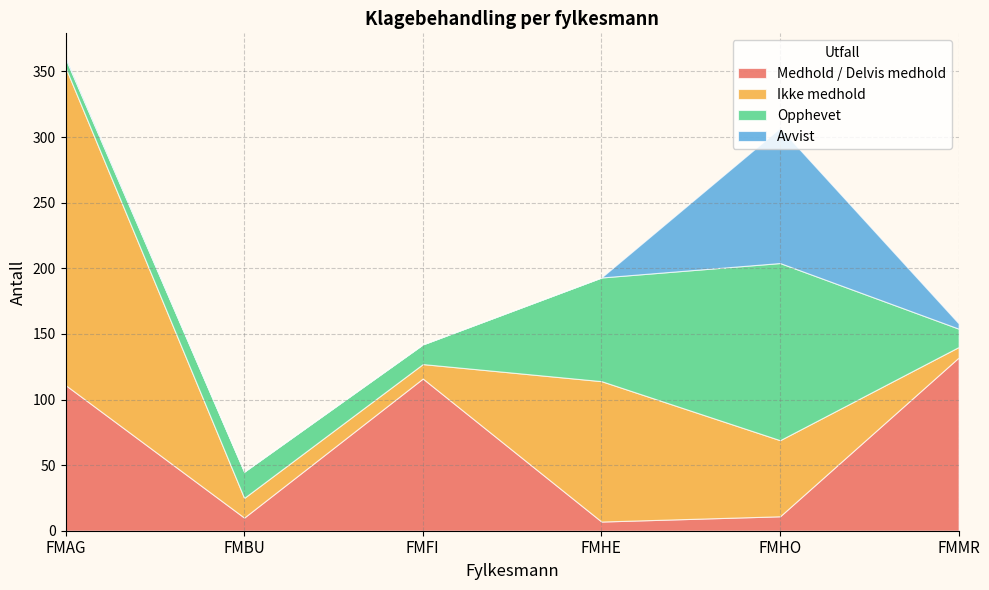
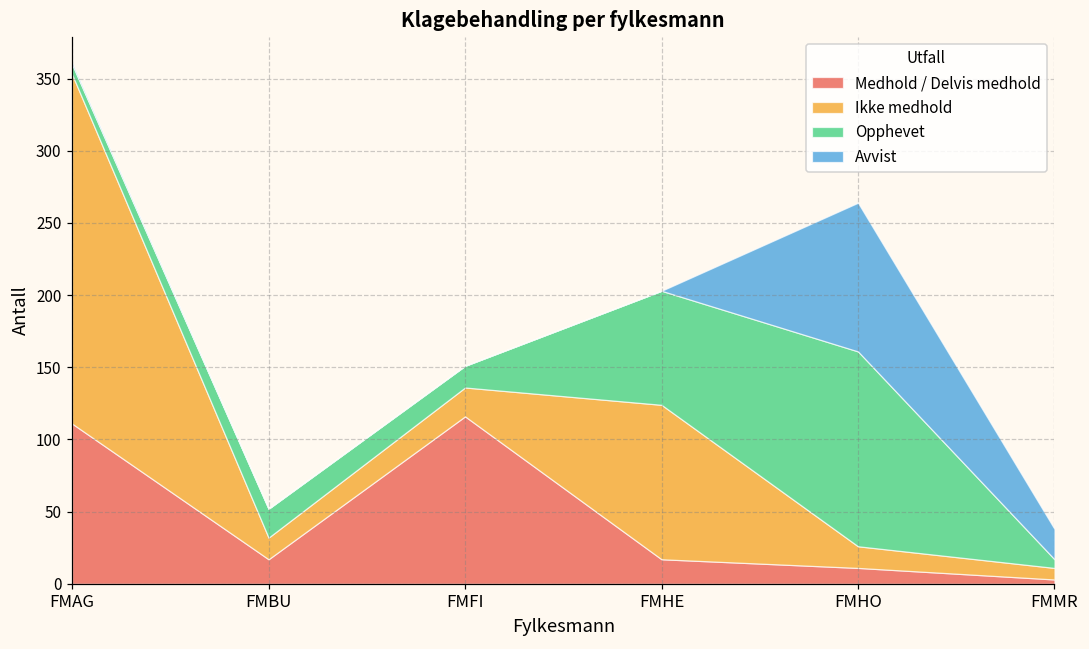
  {
    "Medhold / Delvis medhold": {
      "FMAG": 111,
-     "FMBU": 10,
+     "FMBU": 17,
      "FMFI": 116,
-     "FMHE": 7,
+     "FMHE": 17,
      "FMHO": 11,
-     "FMMR": 132
+     "FMMR": 3
    },
    "Ikke medhold": {
      "FMAG": 242,
      "FMBU": 15,
-     "FMFI": 11,
+     "FMFI": 20,
      "FMHE": 107,
-     "FMHO": 58,
+     "FMHO": 15,
      "FMMR": 8
    },
    "Opphevet": {
      "FMHO": 135,
-     "FMMR": 14
+     "FMMR": 6
    },
    "Avvist": {
-     "FMMR": 4
+     "FMMR": 21
    }
  }
